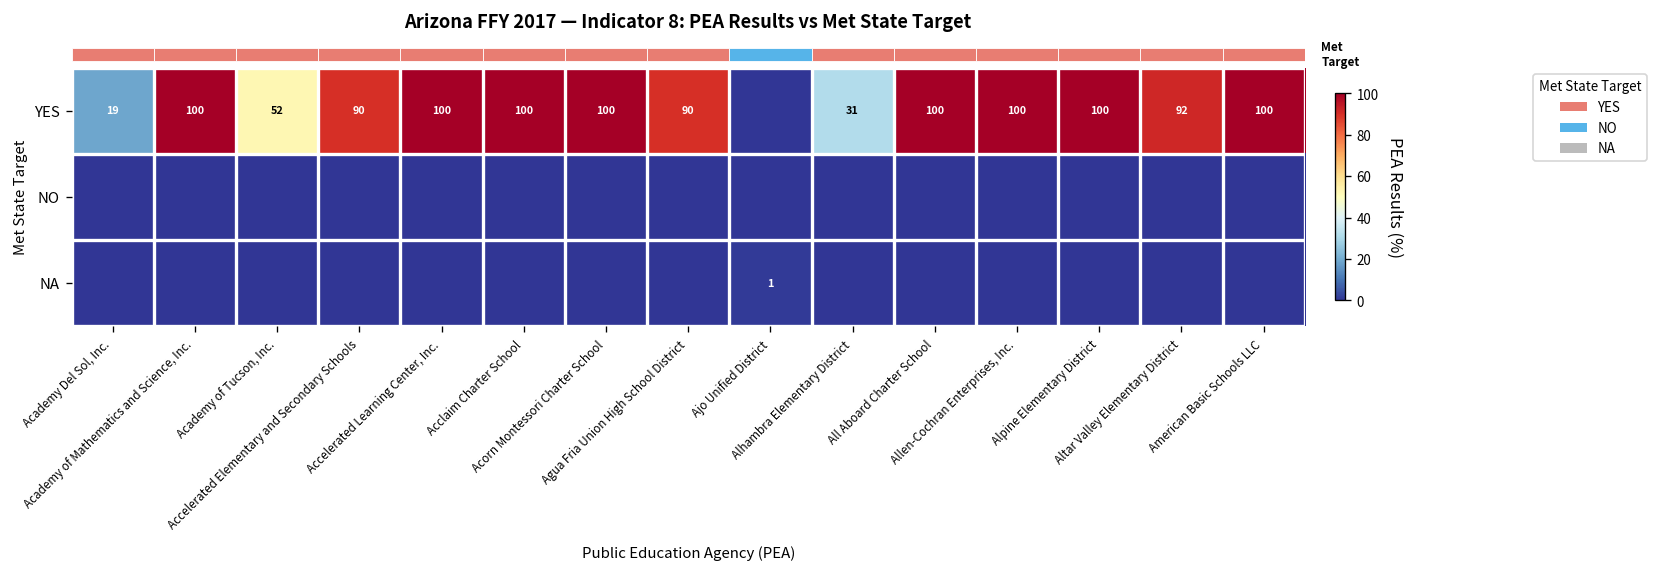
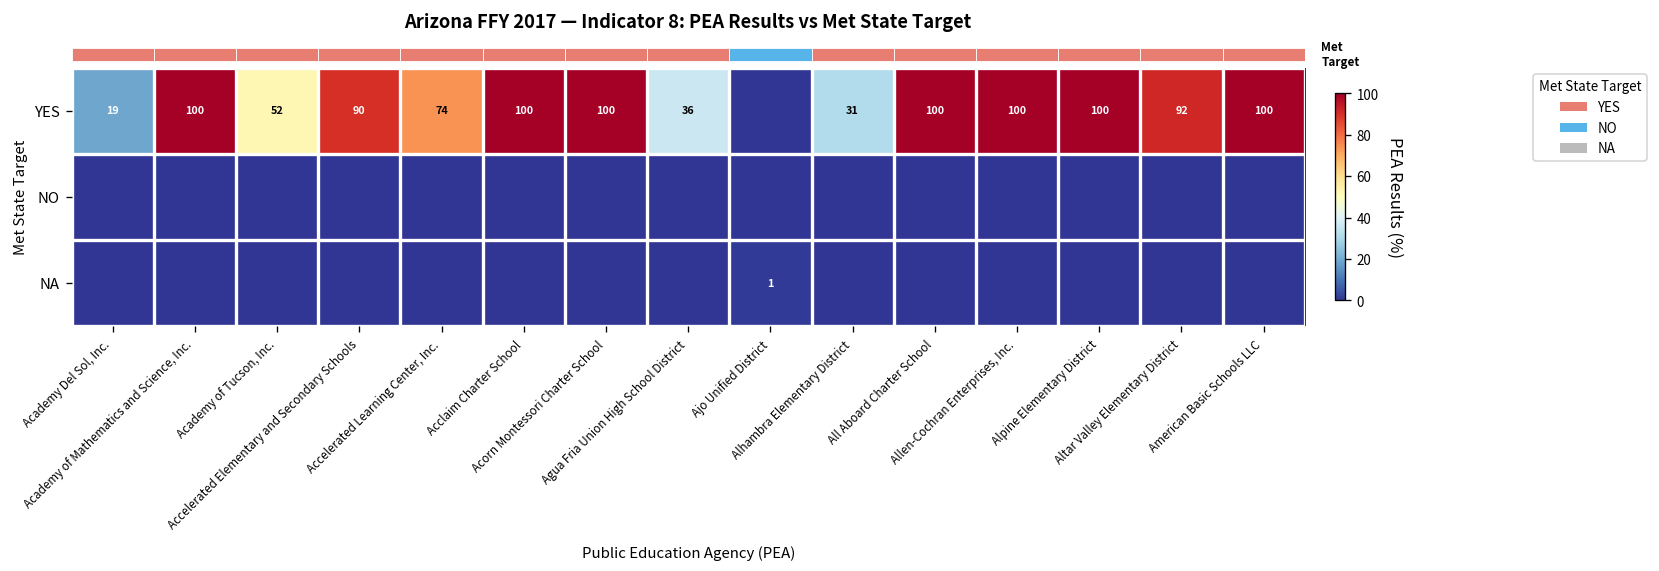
  {
    "YES": {
      "Academy Del Sol, Inc.": 19,
      "Academy of Mathematics and Science, Inc.": 100,
      "Academy of Tucson, Inc.": 52,
      "Accelerated Elementary and Secondary Schools": 90,
-     "Accelerated Learning Center, Inc.": 100,
+     "Accelerated Learning Center, Inc.": 74,
      "Acclaim Charter School": 100,
      "Acorn Montessori Charter School": 100,
-     "Agua Fria Union High School District": 90,
+     "Agua Fria Union High School District": 36,
      "Alhambra Elementary District": 31,
      "All Aboard Charter School": 100,
      "Allen-Cochran Enterprises, Inc.": 100,
      "Alpine Elementary District": 100,
      "Altar Valley Elementary District": 92,
      "American Basic Schools LLC": 100
    },
    "NA": {
      "Ajo Unified District": 1
    }
  }
